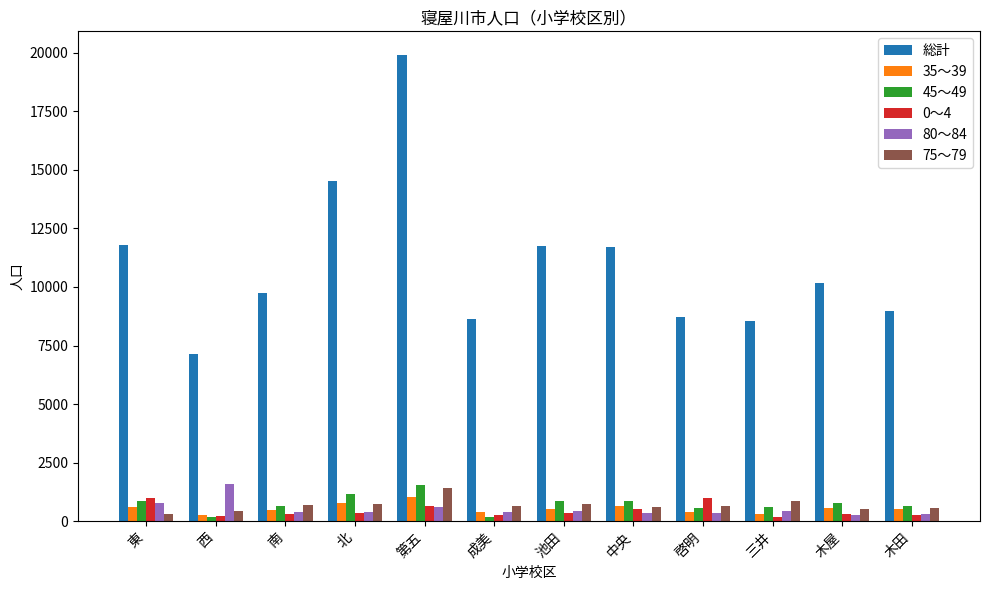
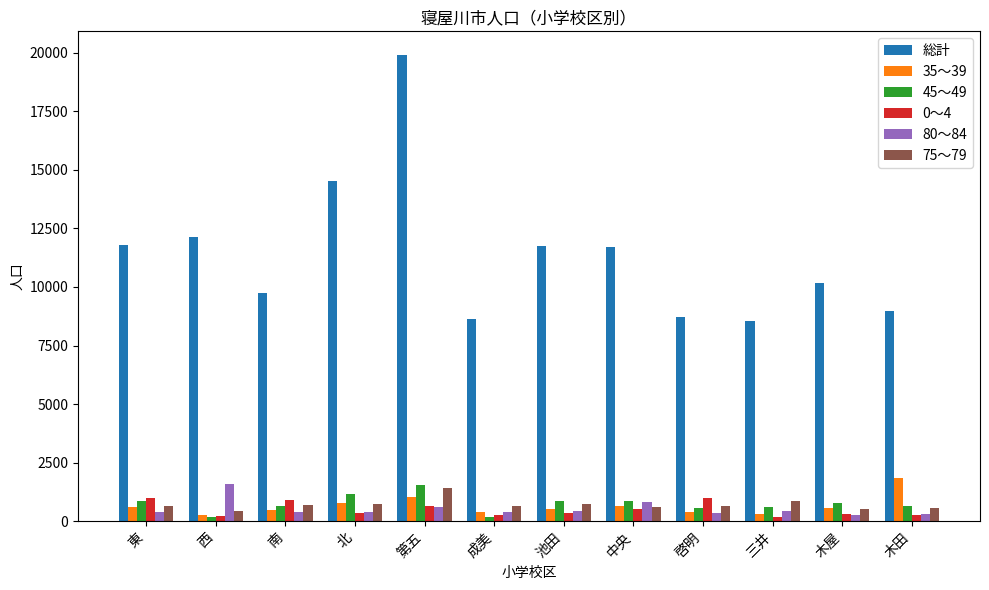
  {
    "総計": {
      "東": 11800,
-     "西": 7100,
+     "西": 12100,
      "南": 9700,
      "北": 14500,
      "第五": 19900,
      "成美": 8600,
      "池田": 11700,
      "中央": 11700,
      "啓明": 8700,
      "三井": 8500,
      "木屋": 10200,
      "木田": 9000
    },
    "35～39": {
      "東": 600,
      "西": 300,
      "南": 500,
      "北": 800,
      "第五": 1000,
      "成美": 400,
      "池田": 500,
      "中央": 700,
      "啓明": 400,
      "三井": 300,
      "木屋": 500,
-     "木田": 500
+     "木田": 1800
    },
    "45～49": {
      "東": 900,
      "西": 200,
      "南": 700,
      "北": 1200,
      "第五": 1500,
      "成美": 200,
      "池田": 900,
      "中央": 900,
      "啓明": 600,
      "三井": 600,
      "木屋": 800,
      "木田": 700
    },
    "0～4": {
      "東": 1000,
      "西": 200,
-     "南": 300,
+     "南": 900,
      "北": 300,
      "第五": 700,
      "成美": 300,
      "池田": 400,
      "中央": 500,
      "啓明": 1000,
      "三井": 200,
      "木屋": 300,
      "木田": 300
    },
    "80～84": {
-     "東": 800,
+     "東": 400,
      "西": 1600,
      "南": 400,
      "北": 400,
      "第五": 600,
      "成美": 400,
      "池田": 500,
-     "中央": 400,
+     "中央": 800,
      "啓明": 300,
      "三井": 400,
      "木屋": 300,
      "木田": 300
    },
    "75～79": {
-     "東": 300,
+     "東": 700,
      "西": 400,
      "南": 700,
      "北": 700,
      "第五": 1400,
      "成美": 600,
      "池田": 700,
      "中央": 600,
      "啓明": 600,
      "三井": 900,
      "木屋": 500,
      "木田": 500
    }
  }
